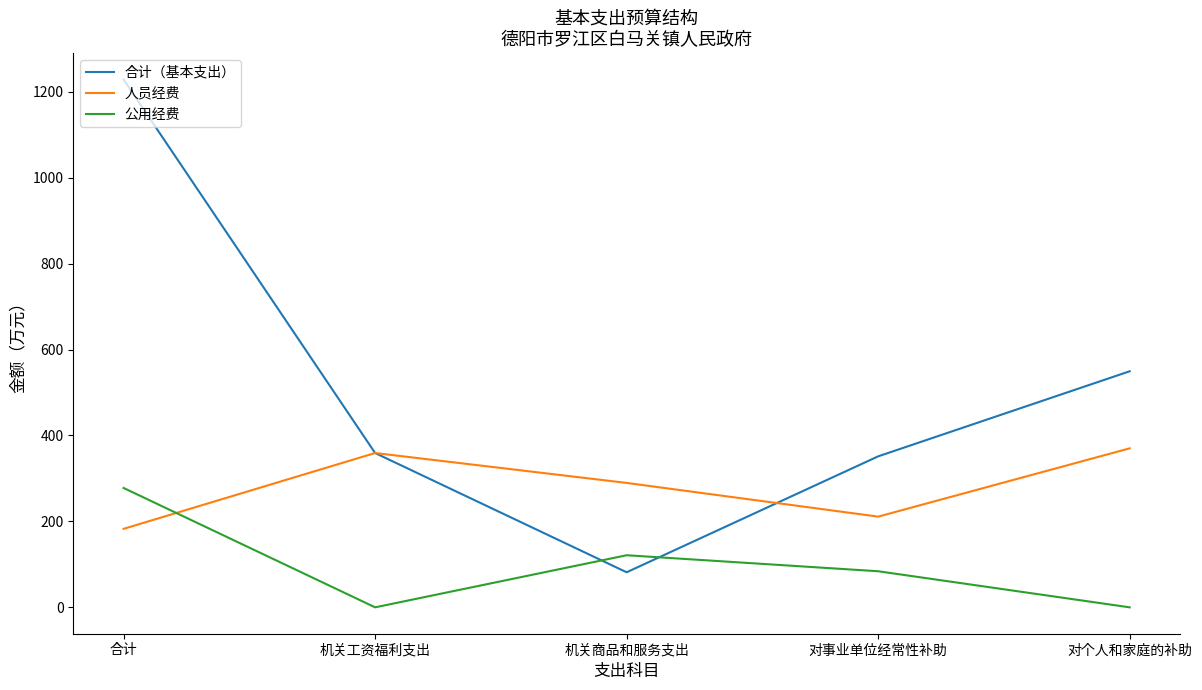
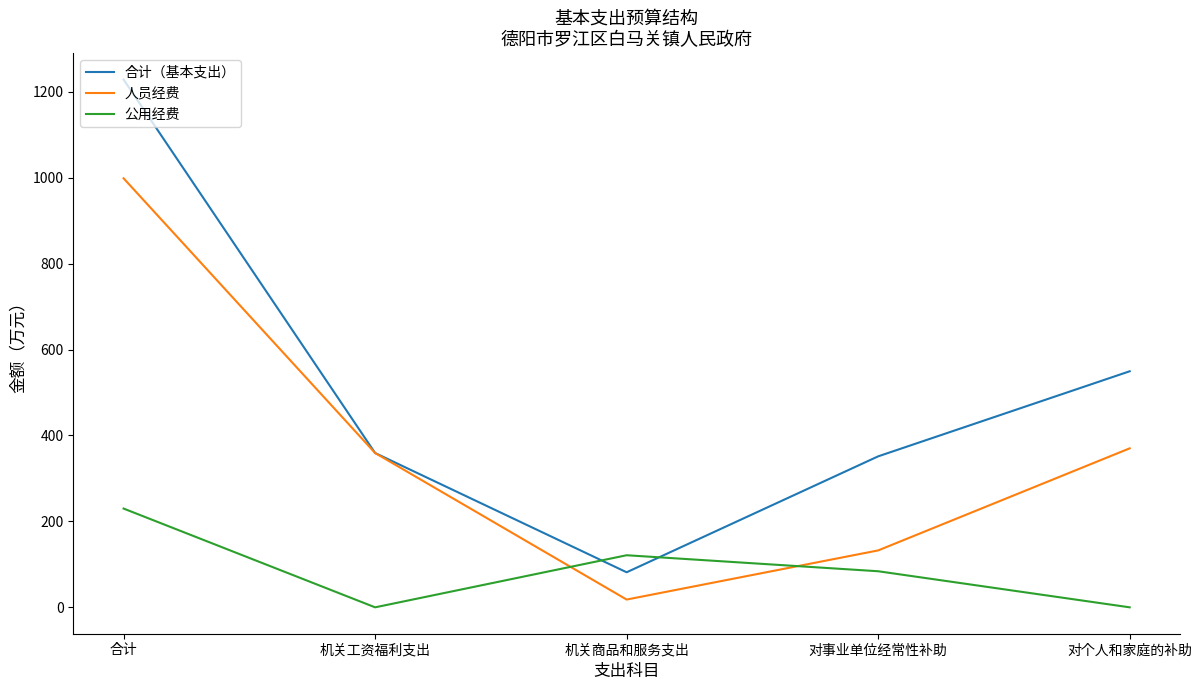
  {
    "合计（基本支出）": {
      "机关商品和服务支出": 80,
      "对事业单位经常性补助": 350,
      "对个人和家庭的补助": 550
    },
    "人员经费": {
-     "合计": 180,
-     "机关商品和服务支出": 290,
-     "对事业单位经常性补助": 210,
+     "合计": 1000,
+     "机关商品和服务支出": 20,
+     "对事业单位经常性补助": 130,
      "对个人和家庭的补助": 370
    },
    "公用经费": {
-     "合计": 280,
+     "合计": 230,
      "机关工资福利支出": 0,
      "机关商品和服务支出": 120,
      "对事业单位经常性补助": 80,
      "对个人和家庭的补助": 0
    }
  }
